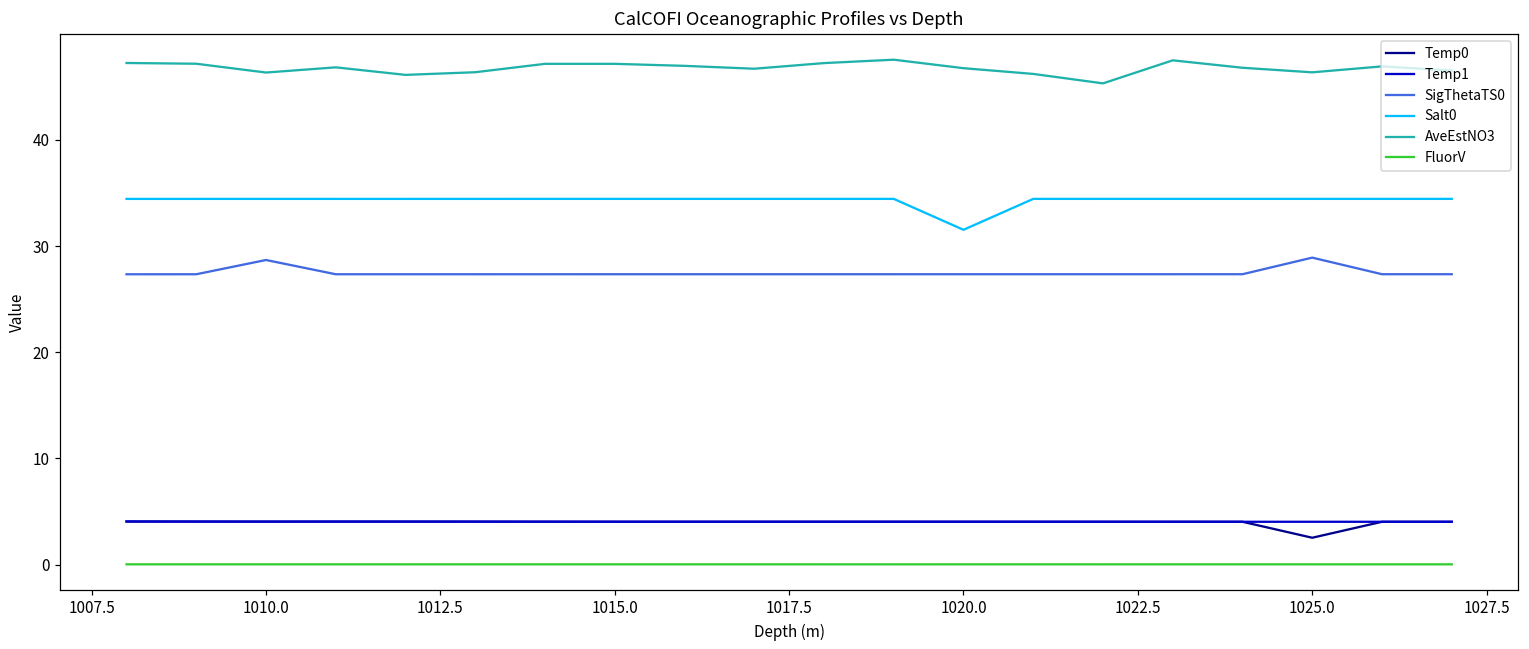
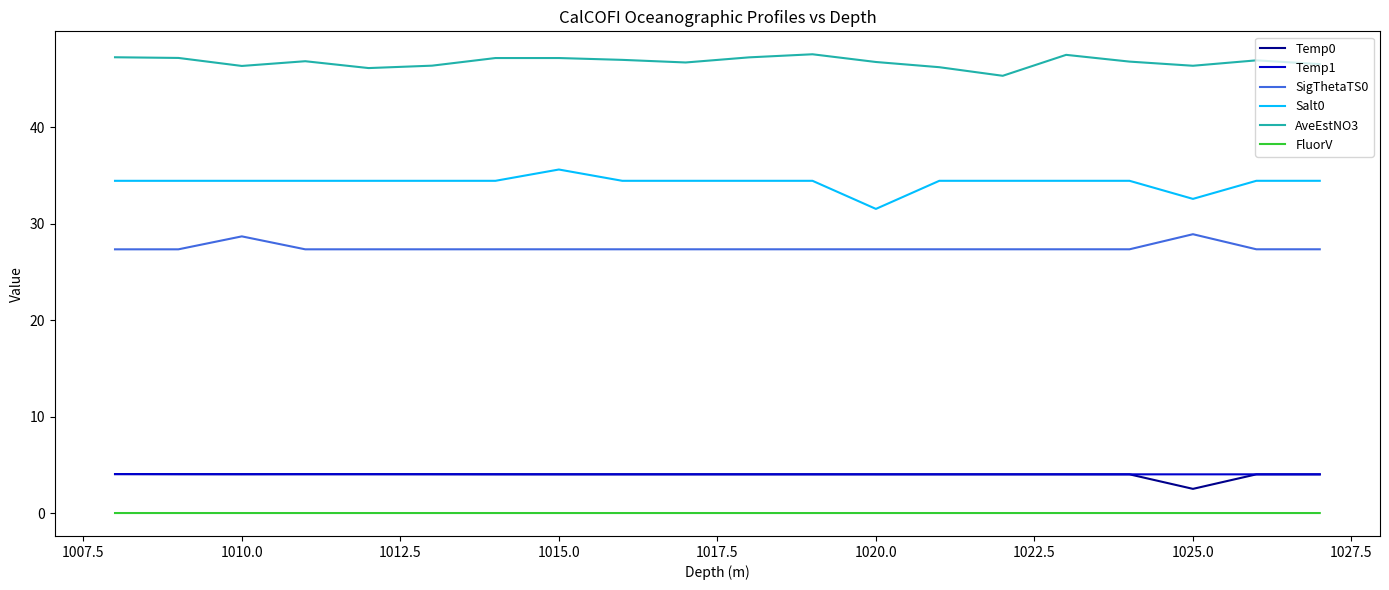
  {
    "Temp0": {
      "1025.0": 3
    },
    "Temp1": {
      "1025.0": 4
    },
    "SigThetaTS0": {
      "1010.0": 29,
      "1015.0": 27,
      "1020.0": 27,
      "1025.0": 29
    },
    "Salt0": {
      "1010.0": 34,
-     "1015.0": 34,
+     "1015.0": 36,
      "1020.0": 32,
-     "1025.0": 34
+     "1025.0": 33
    },
    "AveEstNO3": {
      "1010.0": 46,
      "1015.0": 47,
      "1020.0": 47,
      "1025.0": 46
    },
    "FluorV": {
      "1010.0": 0,
      "1015.0": 0,
      "1020.0": 0,
      "1025.0": 0
    }
  }
